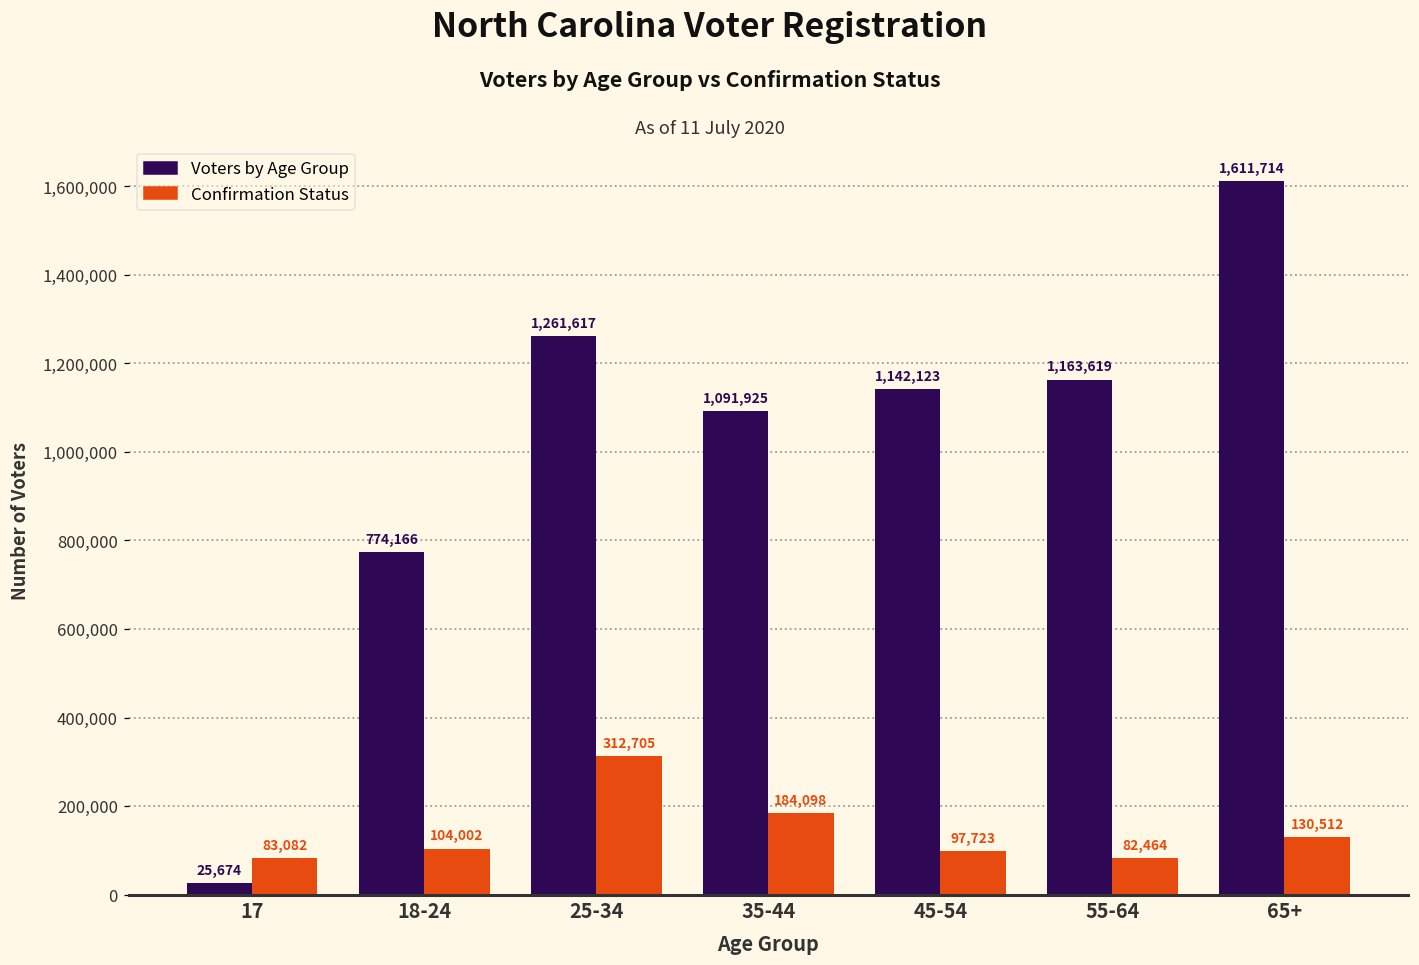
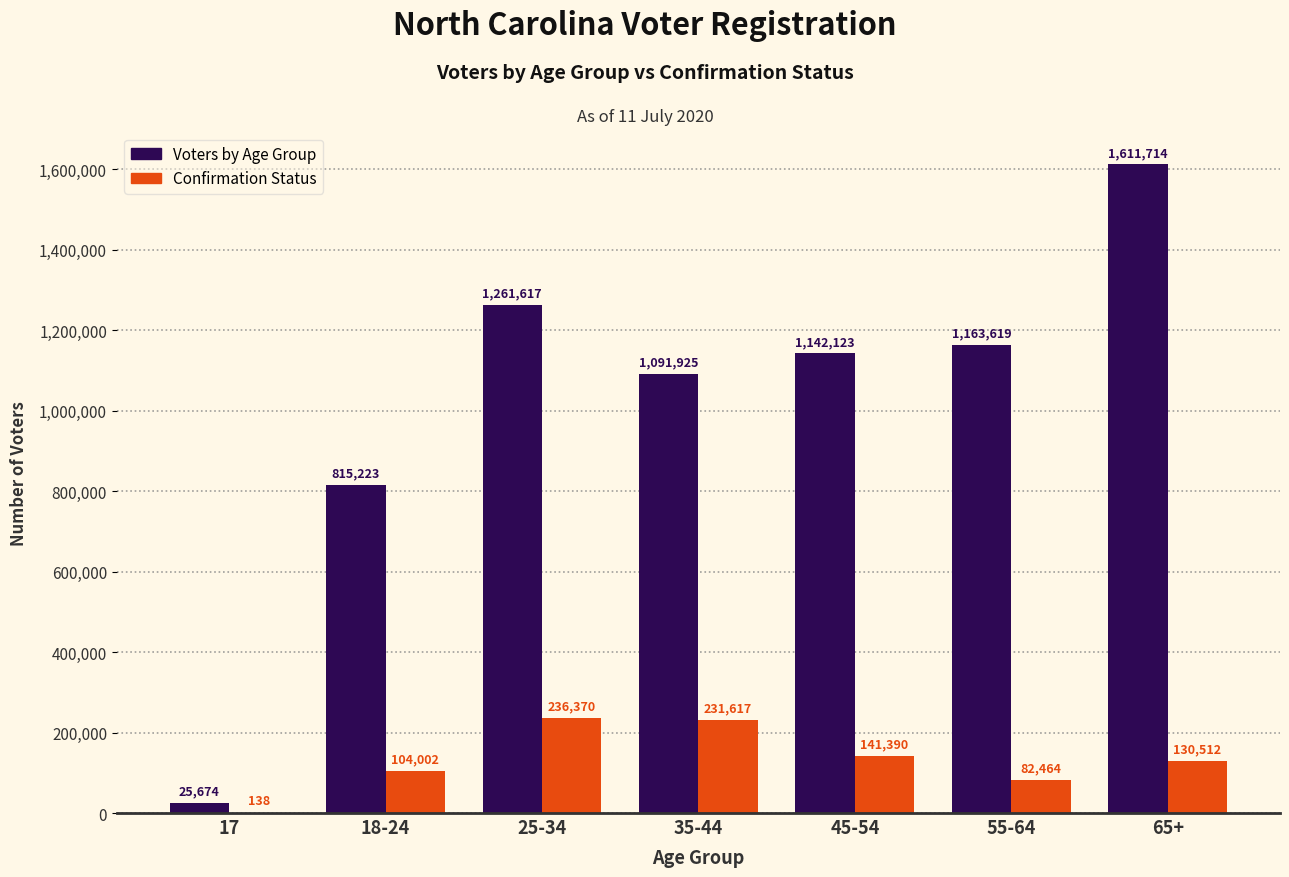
  {
    "Voters by Age Group": {
      "17": "25,674",
-     "18-24": "774,166",
+     "18-24": "815,223",
      "25-34": "1,261,617",
      "35-44": "1,091,925",
      "45-54": "1,142,123",
      "55-64": "1,163,619",
      "65+": "1,611,714"
    },
    "Confirmation Status": {
-     "17": "83,082",
+     "17": "138",
      "18-24": "104,002",
-     "25-34": "312,705",
-     "35-44": "184,098",
-     "45-54": "97,723",
+     "25-34": "236,370",
+     "35-44": "231,617",
+     "45-54": "141,390",
      "55-64": "82,464",
      "65+": "130,512"
    }
  }
